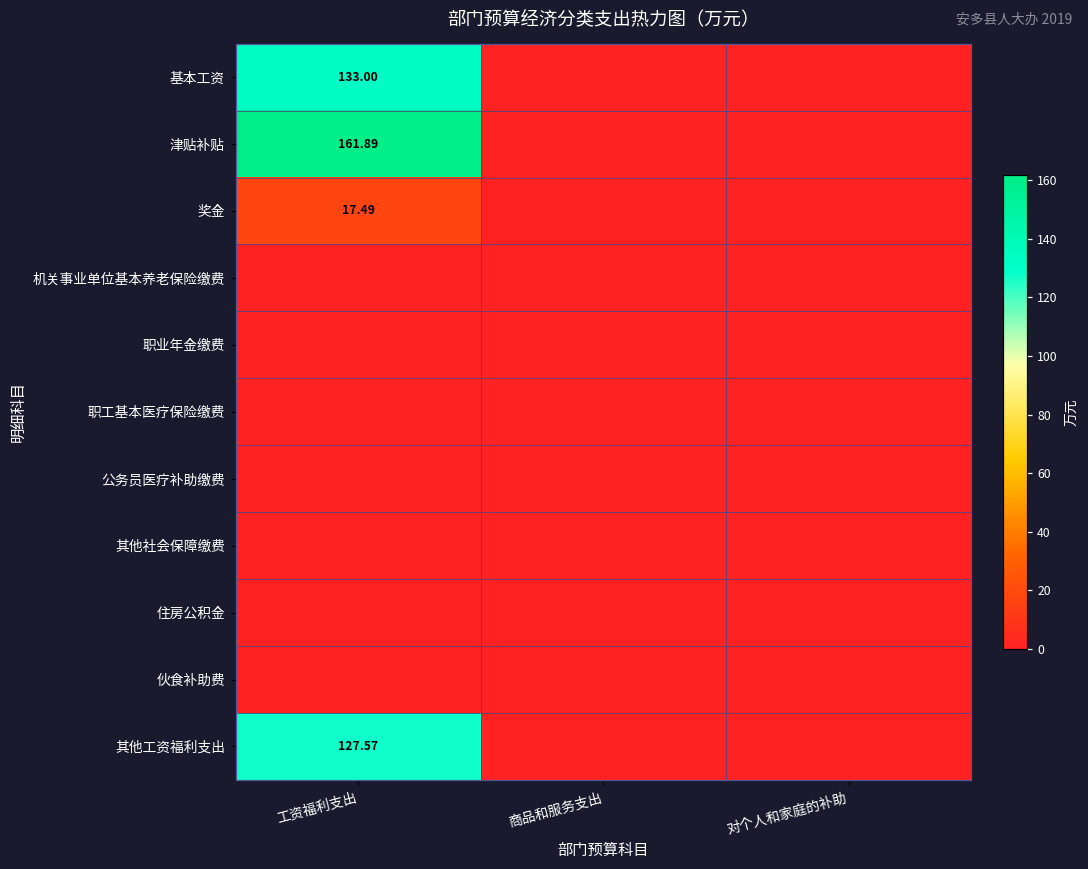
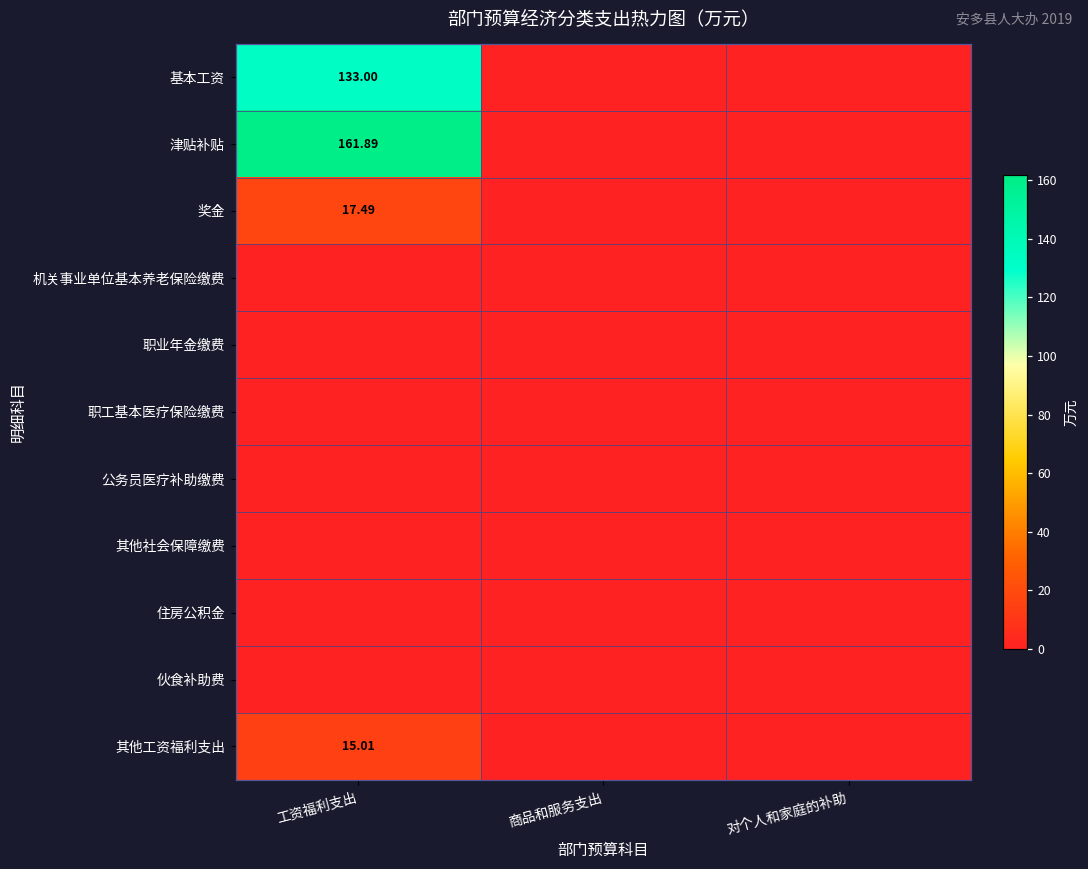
  {
    "基本工资": {
      "工资福利支出": 133.00
    },
    "津贴补贴": {
      "工资福利支出": 161.89
    },
    "奖金": {
      "工资福利支出": 17.49
    },
    "其他工资福利支出": {
-     "工资福利支出": 127.57
+     "工资福利支出": 15.01
    }
  }
